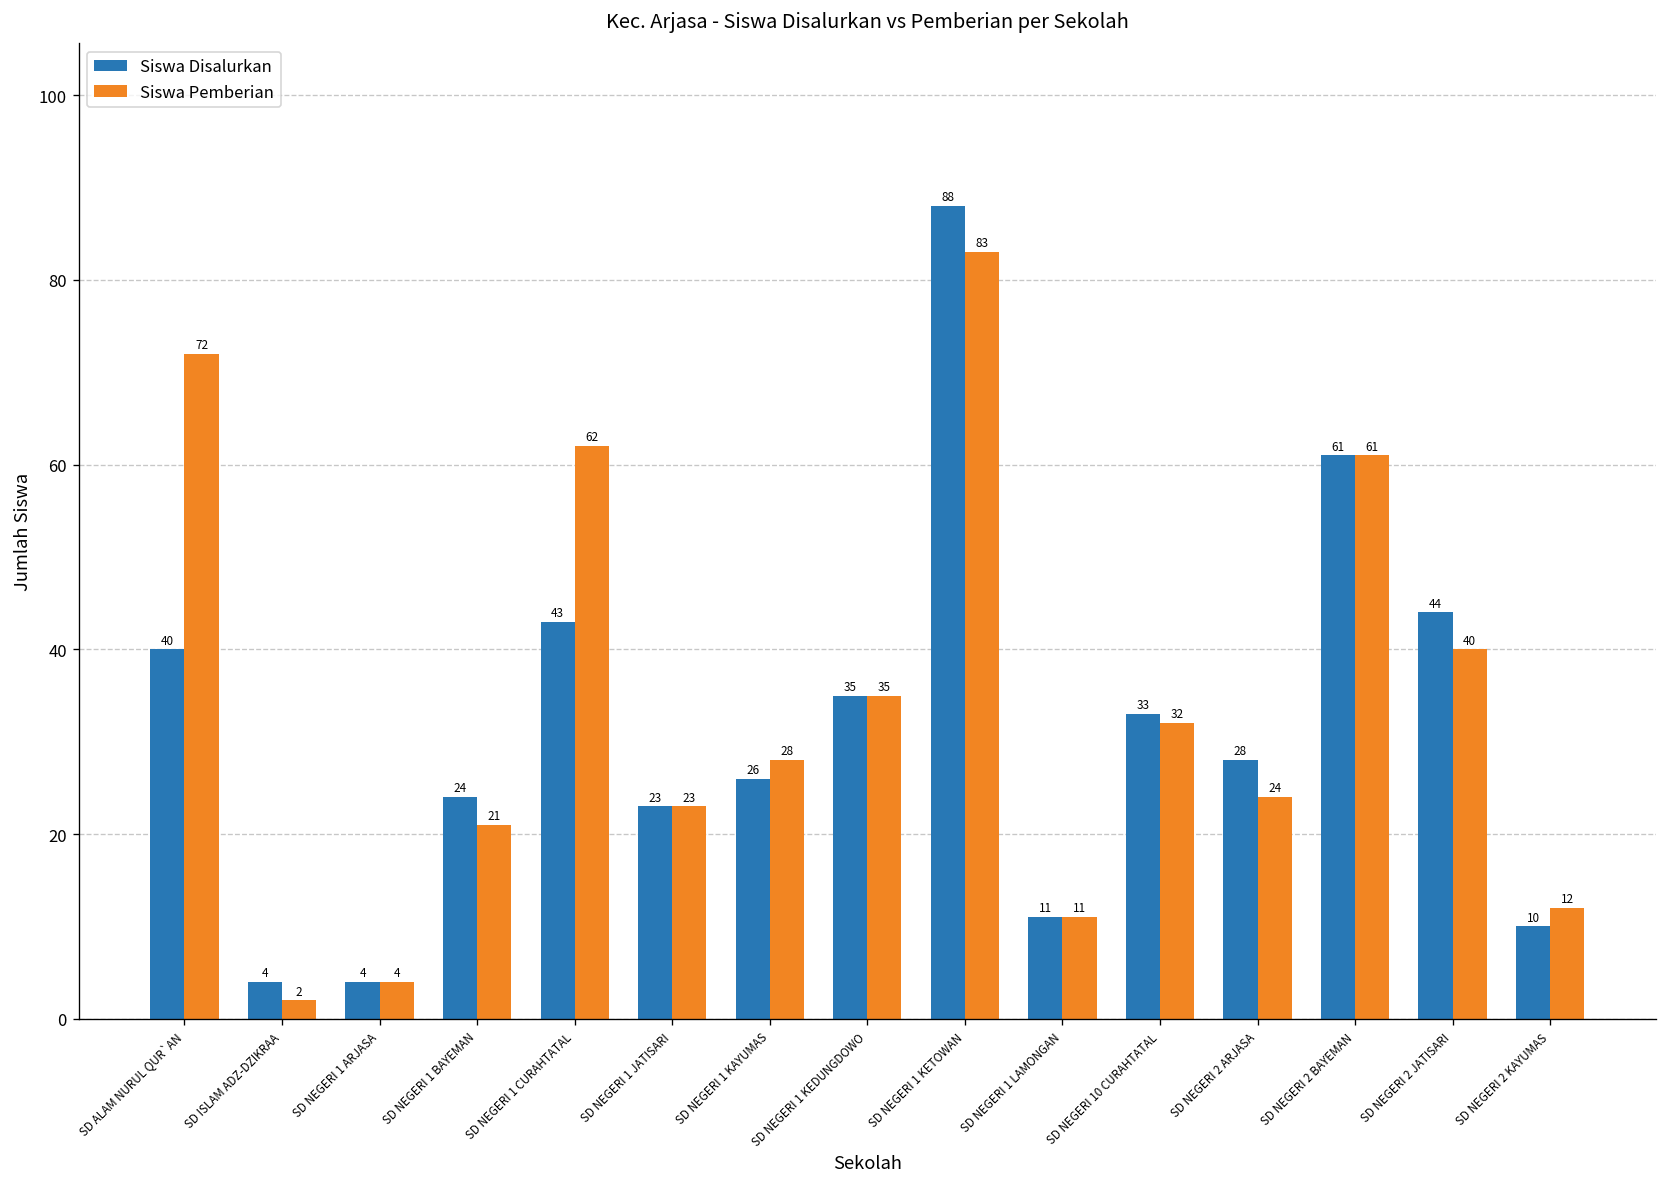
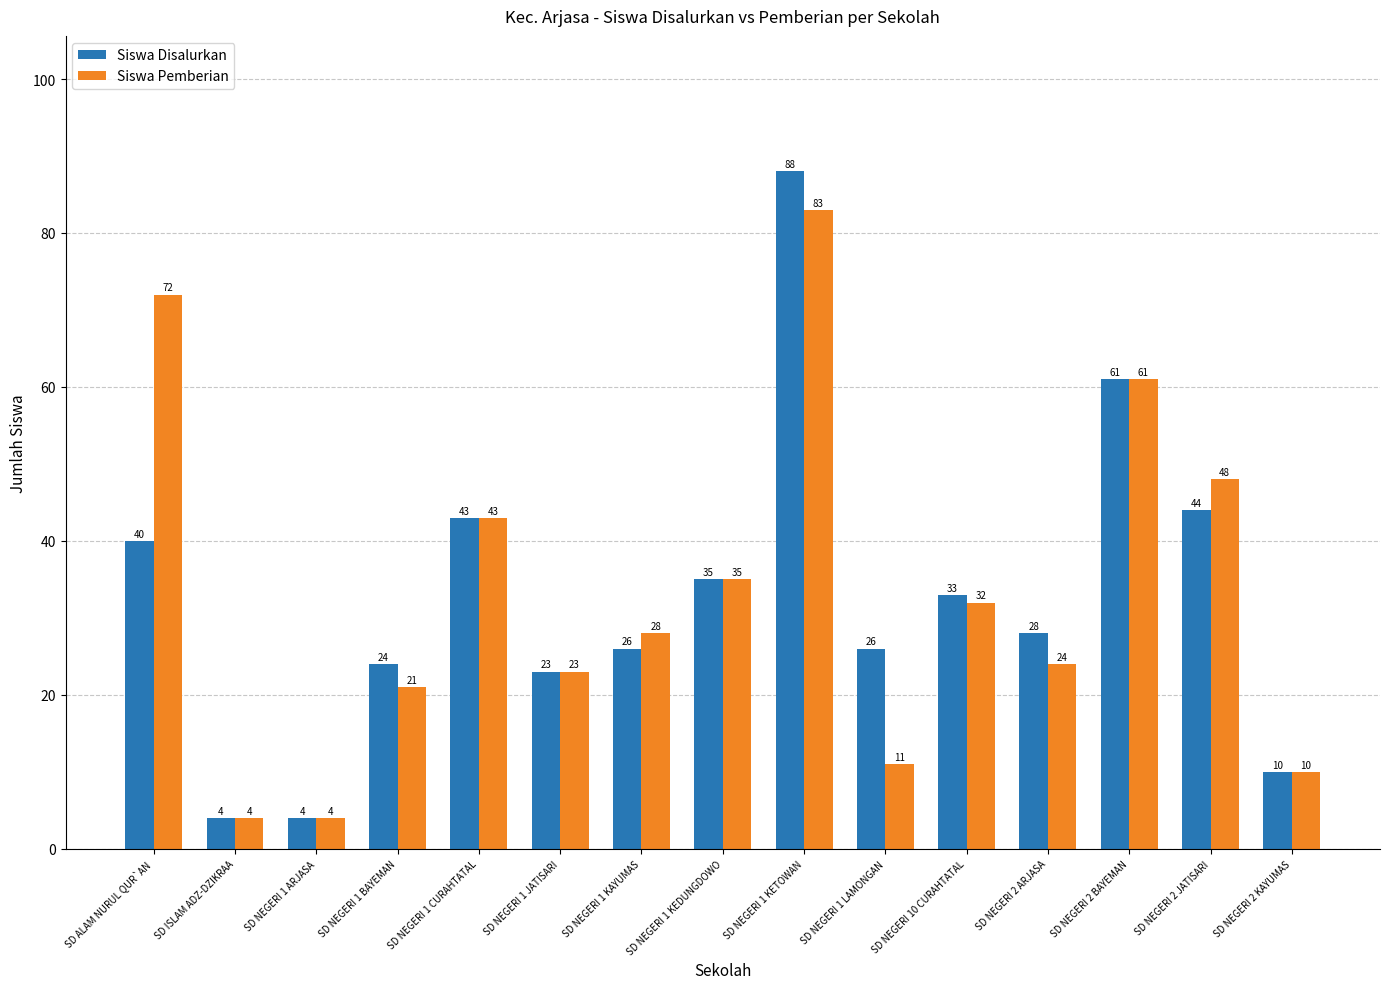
  {
    "Siswa Disalurkan": {
      "SD ALAM NURUL QUR`AN": 40,
      "SD ISLAM ADZ-DZIKRAA": 4,
      "SD NEGERI 1 ARJASA": 4,
      "SD NEGERI 1 BAYEMAN": 24,
      "SD NEGERI 1 CURAHTATAL": 43,
      "SD NEGERI 1 JATISARI": 23,
      "SD NEGERI 1 KAYUMAS": 26,
      "SD NEGERI 1 KEDUNGDOWO": 35,
      "SD NEGERI 1 KETOWAN": 88,
-     "SD NEGERI 1 LAMONGAN": 11,
+     "SD NEGERI 1 LAMONGAN": 26,
      "SD NEGERI 10 CURAHTATAL": 33,
      "SD NEGERI 2 ARJASA": 28,
      "SD NEGERI 2 BAYEMAN": 61,
      "SD NEGERI 2 JATISARI": 44,
      "SD NEGERI 2 KAYUMAS": 10
    },
    "Siswa Pemberian": {
      "SD ALAM NURUL QUR`AN": 72,
-     "SD ISLAM ADZ-DZIKRAA": 2,
+     "SD ISLAM ADZ-DZIKRAA": 4,
      "SD NEGERI 1 ARJASA": 4,
      "SD NEGERI 1 BAYEMAN": 21,
-     "SD NEGERI 1 CURAHTATAL": 62,
+     "SD NEGERI 1 CURAHTATAL": 43,
      "SD NEGERI 1 JATISARI": 23,
      "SD NEGERI 1 KAYUMAS": 28,
      "SD NEGERI 1 KEDUNGDOWO": 35,
      "SD NEGERI 1 KETOWAN": 83,
      "SD NEGERI 1 LAMONGAN": 11,
      "SD NEGERI 10 CURAHTATAL": 32,
      "SD NEGERI 2 ARJASA": 24,
      "SD NEGERI 2 BAYEMAN": 61,
-     "SD NEGERI 2 JATISARI": 40,
-     "SD NEGERI 2 KAYUMAS": 12
+     "SD NEGERI 2 JATISARI": 48,
+     "SD NEGERI 2 KAYUMAS": 10
    }
  }
